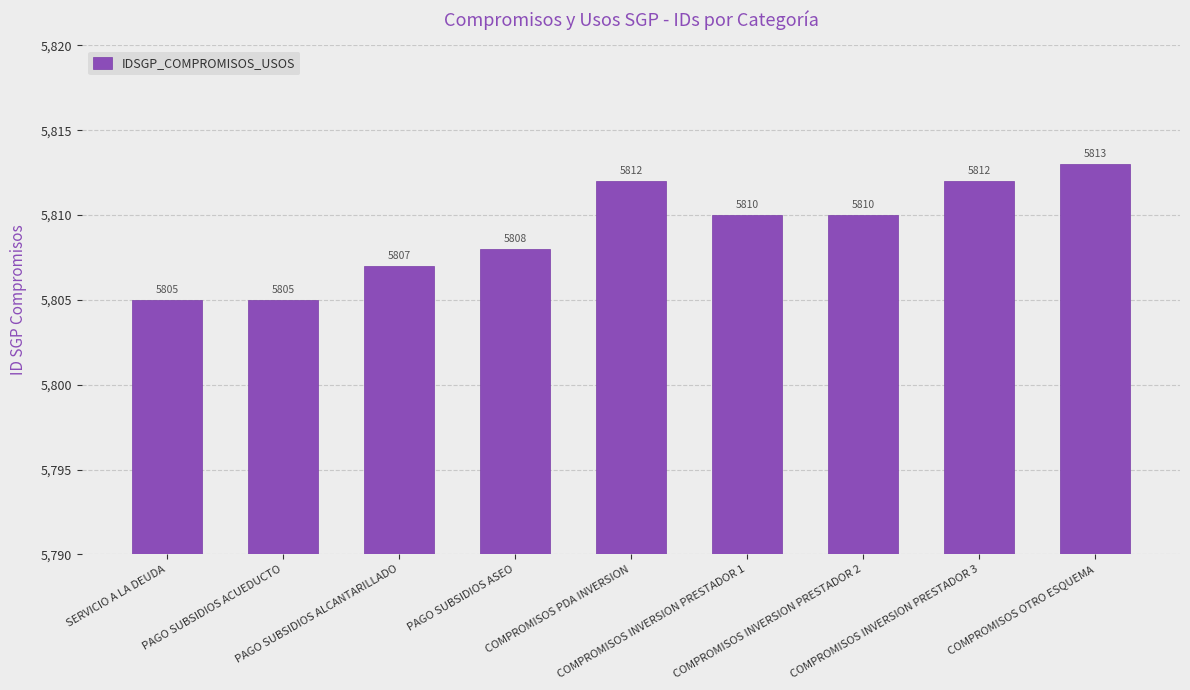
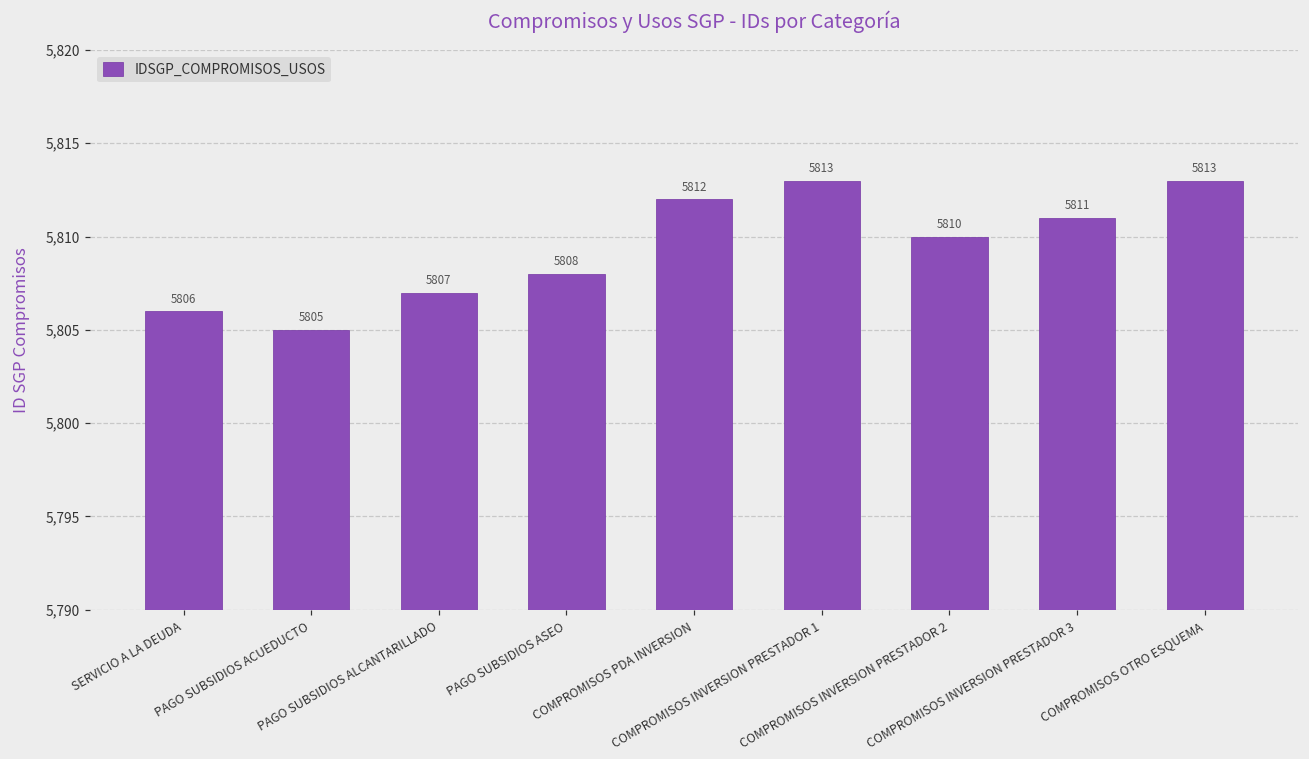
  {
-   "SERVICIO A LA DEUDA": 5805,
+   "SERVICIO A LA DEUDA": 5806,
    "PAGO SUBSIDIOS ACUEDUCTO": 5805,
    "PAGO SUBSIDIOS ALCANTARILLADO": 5807,
    "PAGO SUBSIDIOS ASEO": 5808,
    "COMPROMISOS PDA INVERSION": 5812,
-   "COMPROMISOS INVERSION PRESTADOR 1": 5810,
+   "COMPROMISOS INVERSION PRESTADOR 1": 5813,
    "COMPROMISOS INVERSION PRESTADOR 2": 5810,
-   "COMPROMISOS INVERSION PRESTADOR 3": 5812,
+   "COMPROMISOS INVERSION PRESTADOR 3": 5811,
    "COMPROMISOS OTRO ESQUEMA": 5813
  }
